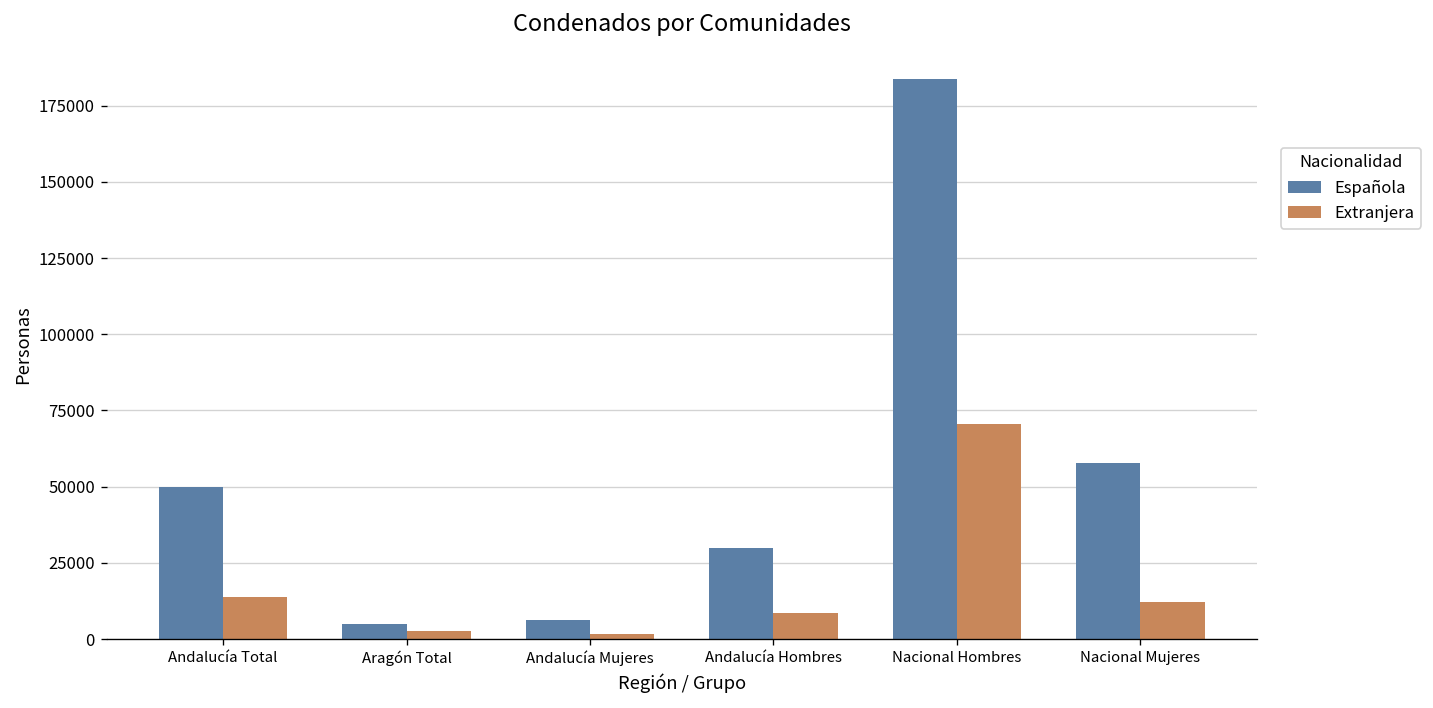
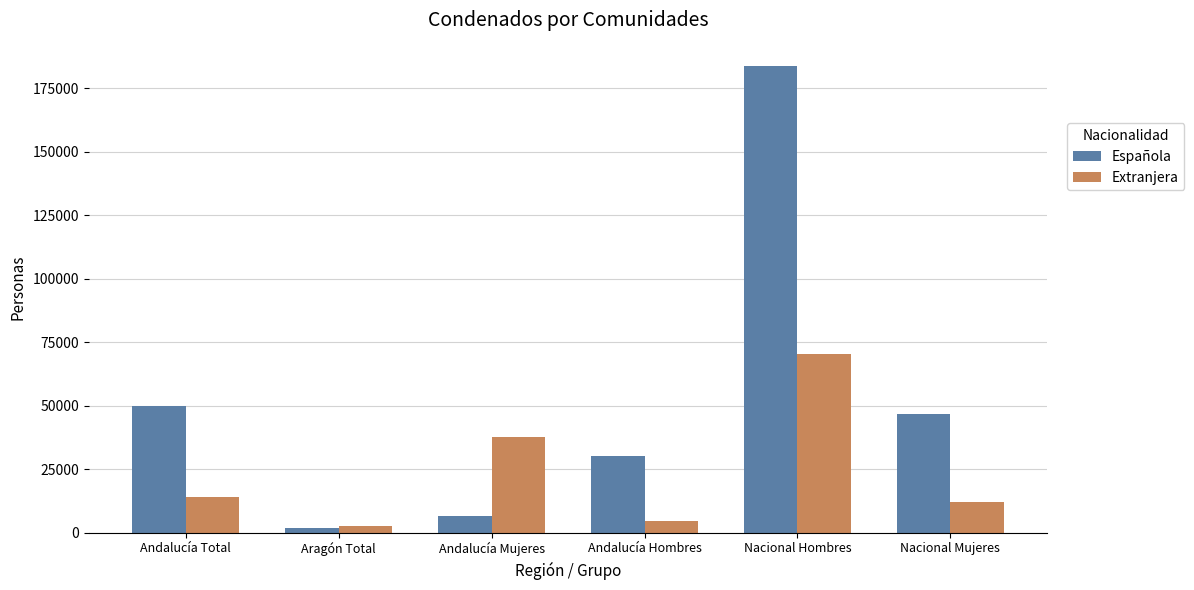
  {
    "Española": {
      "Andalucía Total": 50000,
-     "Aragón Total": 5000,
+     "Aragón Total": 2000,
      "Andalucía Mujeres": 6000,
      "Andalucía Hombres": 30000,
      "Nacional Hombres": 184000,
-     "Nacional Mujeres": 58000
+     "Nacional Mujeres": 47000
    },
    "Extranjera": {
      "Andalucía Total": 14000,
      "Aragón Total": 2000,
-     "Andalucía Mujeres": 2000,
-     "Andalucía Hombres": 8000,
+     "Andalucía Mujeres": 38000,
+     "Andalucía Hombres": 5000,
      "Nacional Hombres": 70000,
      "Nacional Mujeres": 12000
    }
  }
